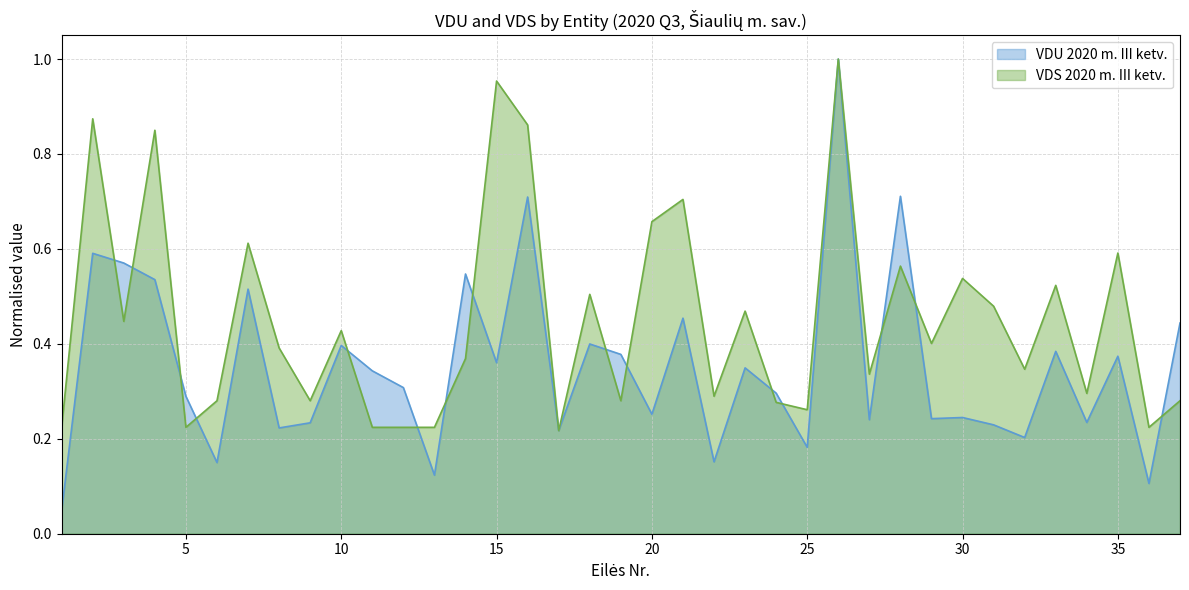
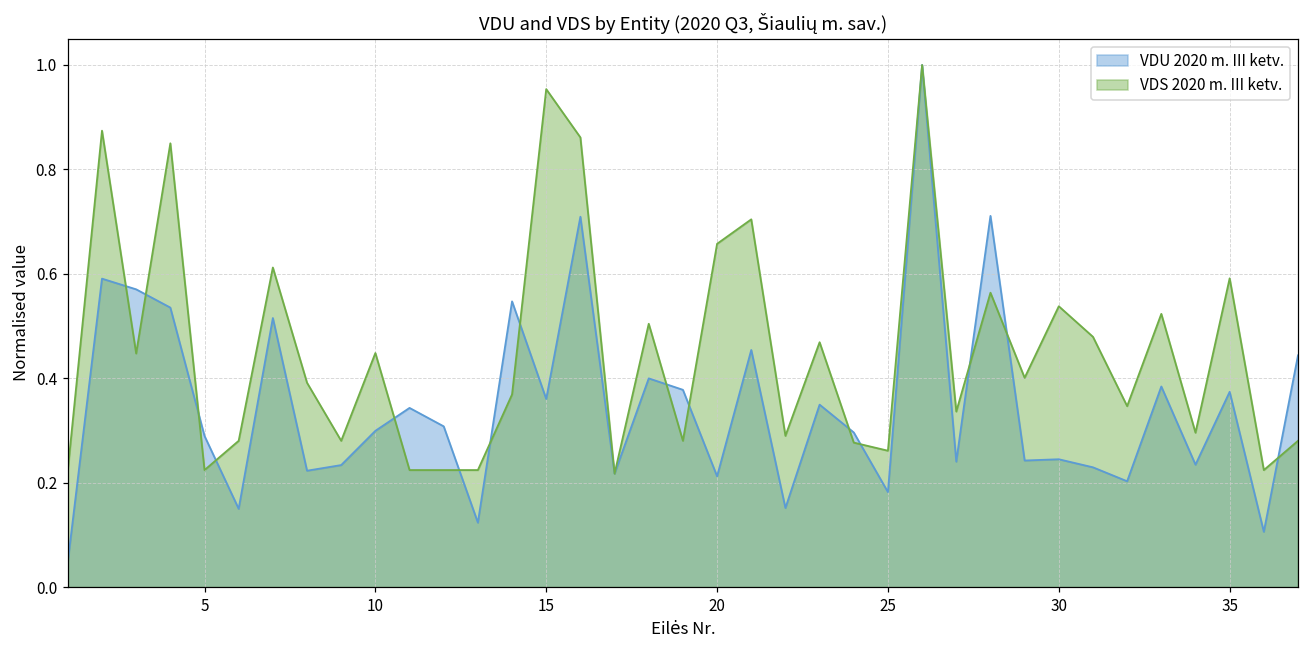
  {
    "VDU 2020 m. III ketv.": {
      "5": 0.29,
-     "10": 0.40,
+     "10": 0.30,
      "15": 0.36,
-     "20": 0.25,
+     "20": 0.21,
      "25": 0.18,
      "30": 0.24,
      "35": 0.37
    },
    "VDS 2020 m. III ketv.": {
      "5": 0.22,
-     "10": 0.43,
+     "10": 0.45,
      "15": 0.95,
      "20": 0.66,
      "25": 0.26,
      "30": 0.54,
      "35": 0.59
    }
  }
